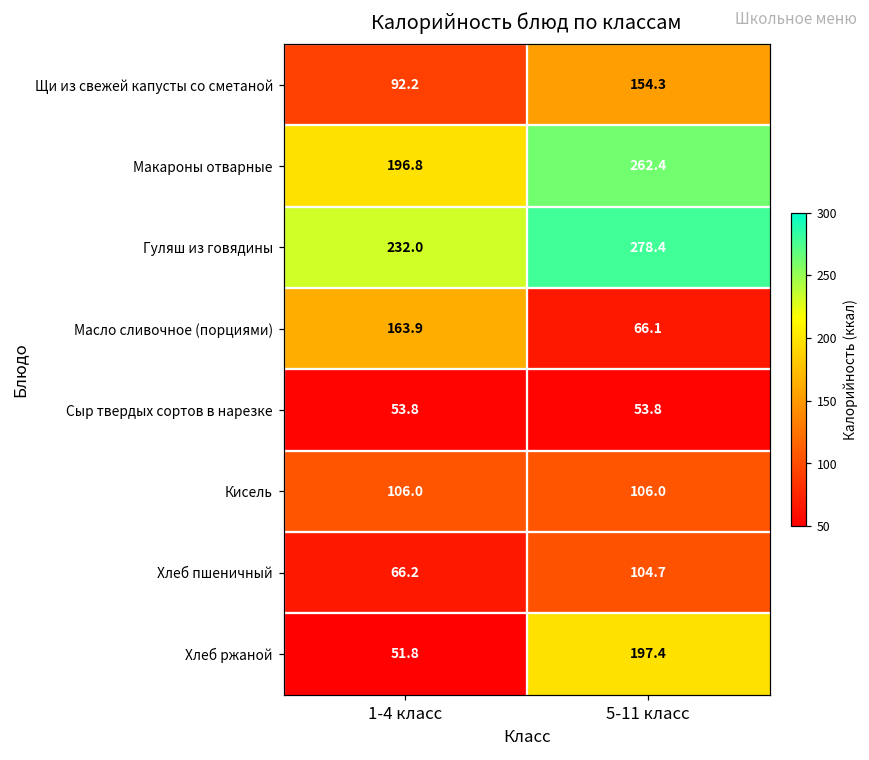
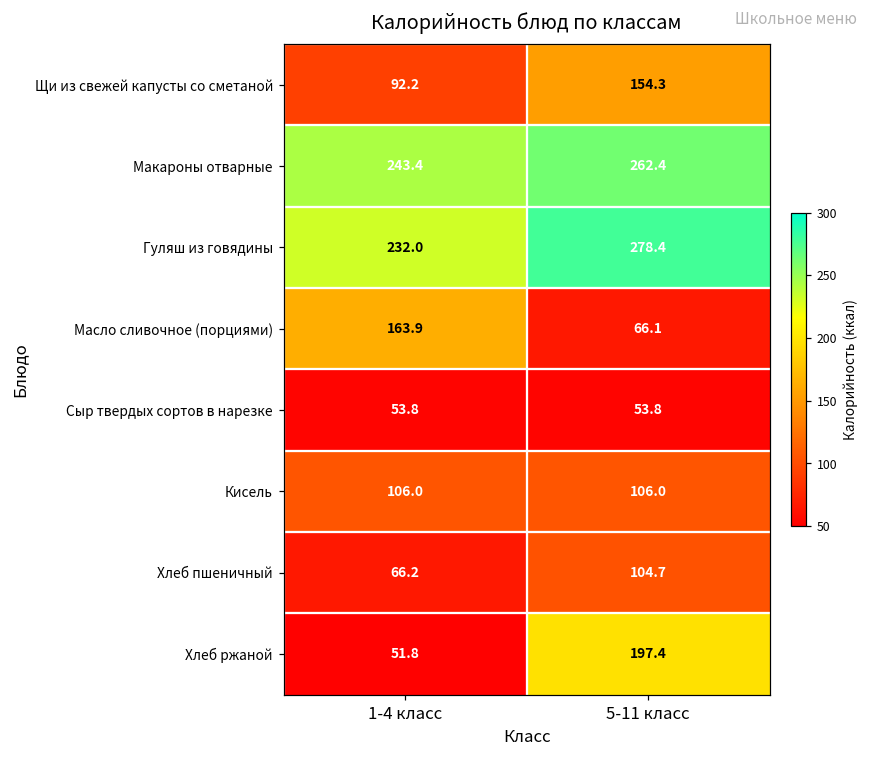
  {
    "Щи из свежей капусты со сметаной": {
      "1-4 класс": 92.2,
      "5-11 класс": 154.3
    },
    "Макароны отварные": {
-     "1-4 класс": 196.8,
+     "1-4 класс": 243.4,
      "5-11 класс": 262.4
    },
    "Гуляш из говядины": {
      "1-4 класс": 232.0,
      "5-11 класс": 278.4
    },
    "Масло сливочное (порциями)": {
      "1-4 класс": 163.9,
      "5-11 класс": 66.1
    },
    "Сыр твердых сортов в нарезке": {
      "1-4 класс": 53.8,
      "5-11 класс": 53.8
    },
    "Кисель": {
      "1-4 класс": 106.0,
      "5-11 класс": 106.0
    },
    "Хлеб пшеничный": {
      "1-4 класс": 66.2,
      "5-11 класс": 104.7
    },
    "Хлеб ржаной": {
      "1-4 класс": 51.8,
      "5-11 класс": 197.4
    }
  }
